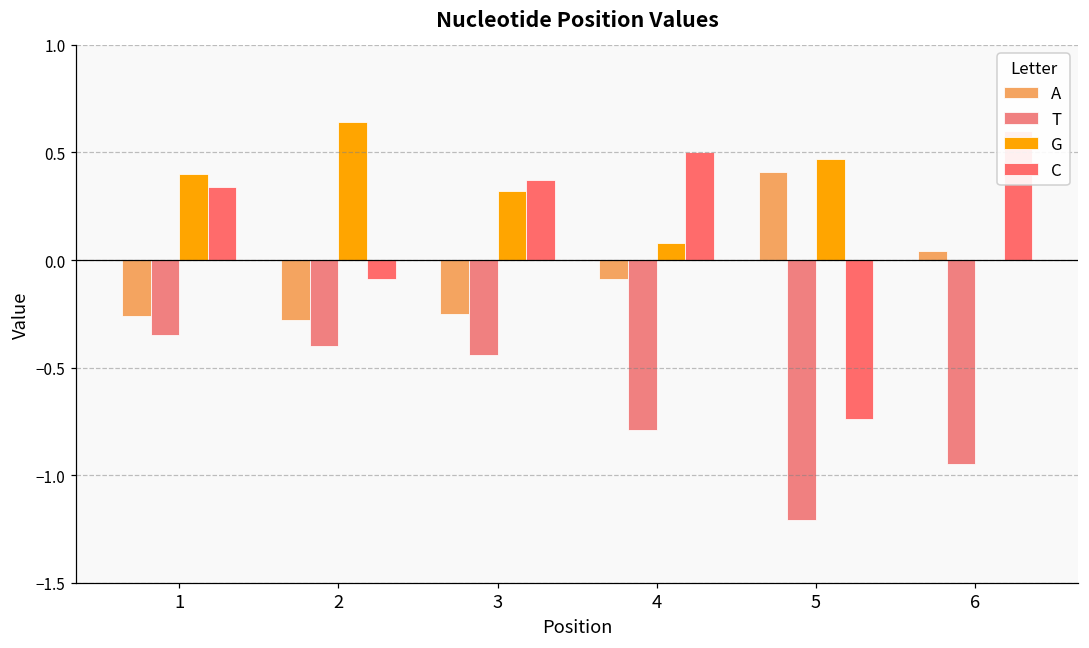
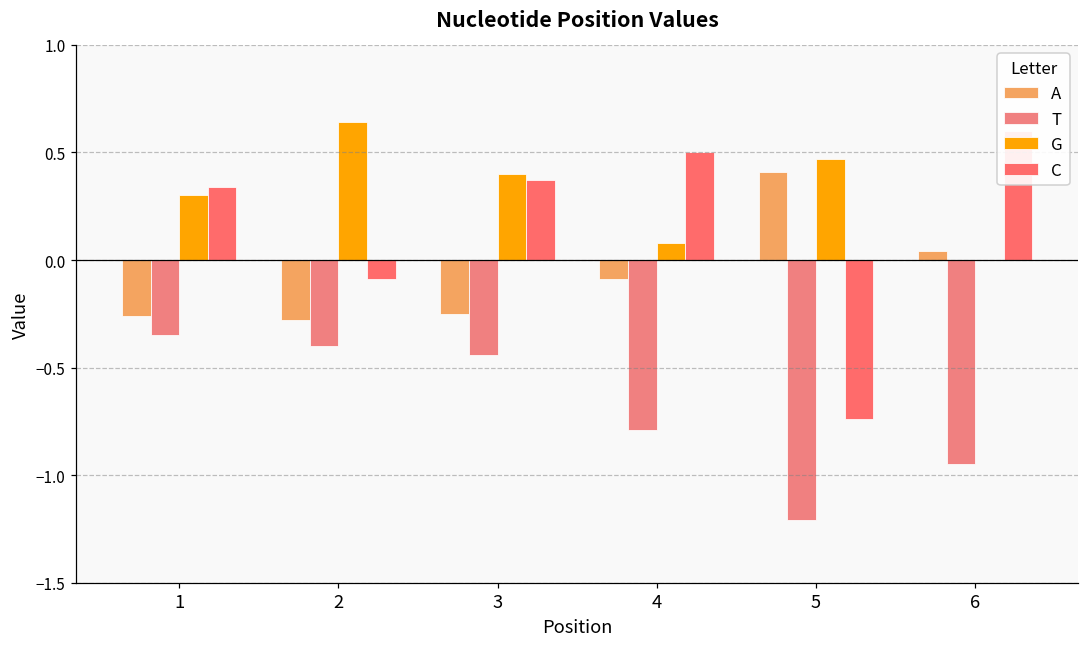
  {
    "G": {
-     "1": 0.4,
+     "1": 0.3,
      "2": 0.64,
-     "3": 0.32,
+     "3": 0.40,
      "4": 0.08,
      "5": 0.47,
      "6": 0.00
    }
  }
